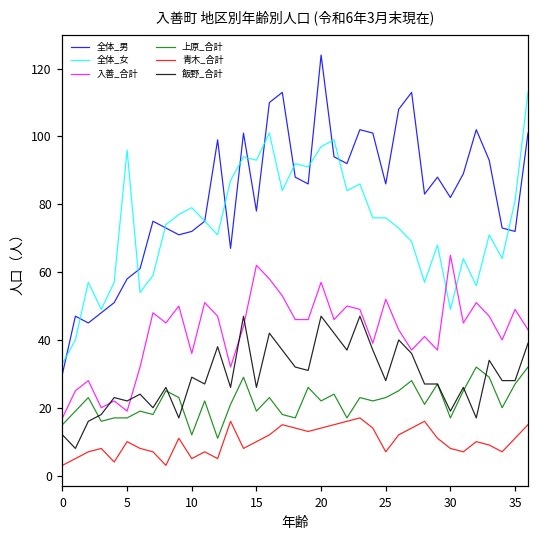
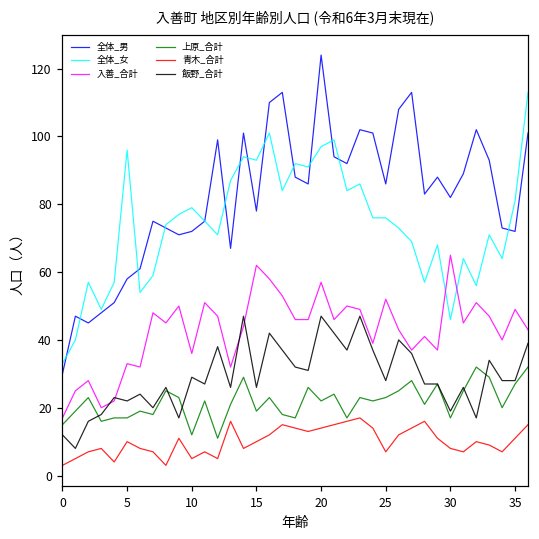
  {
    "全体_男": {
      "0": 30,
      "5": 58,
      "10": 72,
      "15": 78,
      "20": 124,
      "25": 86,
      "30": 82,
      "35": 72
    },
    "全体_女": {
      "0": 33,
      "5": 96,
      "10": 79,
      "15": 93,
      "20": 97,
      "25": 76,
-     "30": 49,
+     "30": 46,
      "35": 81
    },
    "入善_合計": {
      "0": 17,
-     "5": 19,
+     "5": 33,
      "10": 36,
      "15": 62,
      "20": 57,
      "25": 52,
      "30": 65,
      "35": 49
    },
    "上原_合計": {
      "0": 15,
      "5": 17,
      "10": 12,
      "15": 19,
      "20": 22,
      "25": 23,
      "30": 17,
      "35": 27
    },
    "青木_合計": {
      "0": 3,
      "5": 10,
      "10": 5,
      "15": 10,
      "20": 14,
      "25": 7,
      "30": 8,
      "35": 11
    },
    "飯野_合計": {
      "0": 12,
      "5": 22,
      "10": 29,
      "15": 26,
      "20": 47,
      "25": 28,
      "30": 19,
      "35": 28
    }
  }
